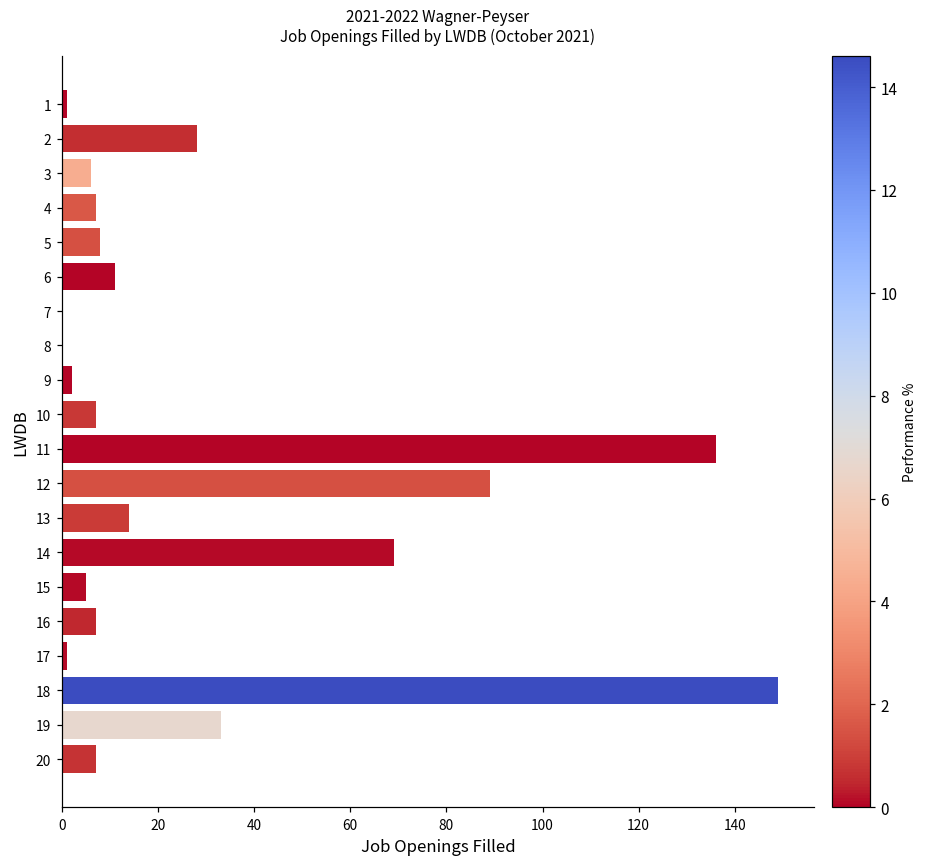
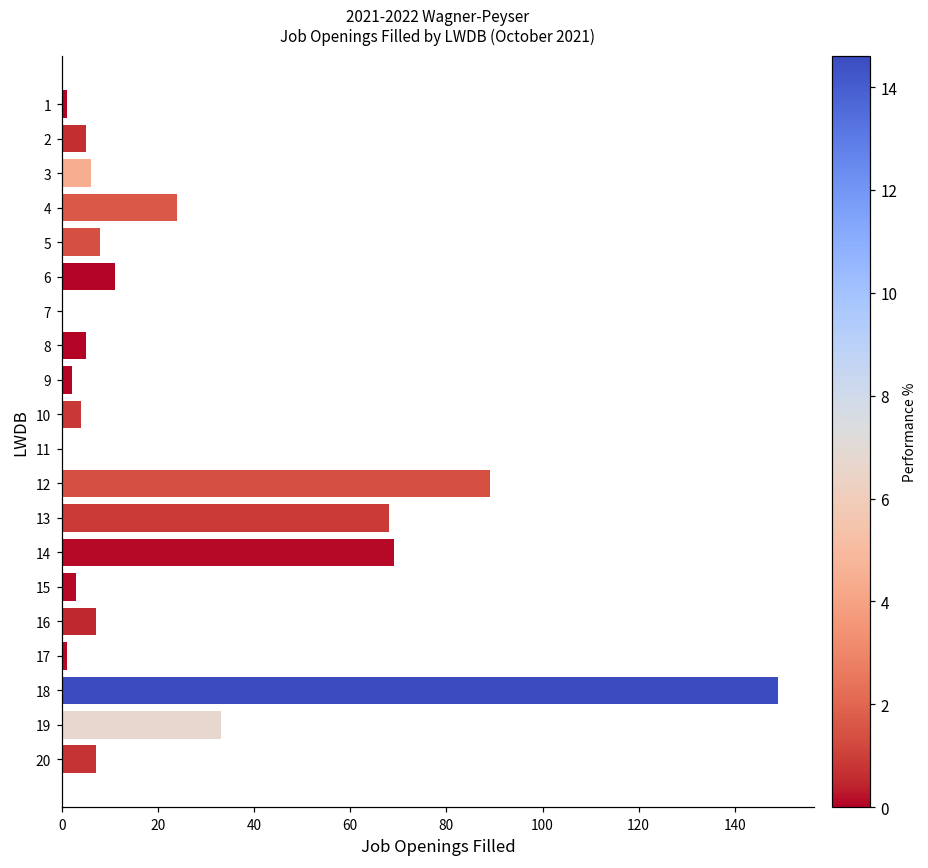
  {
    "1": 1,
-   "2": 28,
+   "2": 5,
    "3": 6,
-   "4": 7,
+   "4": 24,
    "5": 8,
    "6": 11,
    "7": 0,
-   "8": 0,
+   "8": 5,
    "9": 2,
-   "10": 7,
-   "11": 136,
+   "10": 4,
+   "11": 0,
    "12": 89,
-   "13": 14,
+   "13": 68,
    "14": 69,
-   "15": 5,
+   "15": 3,
    "16": 7,
    "17": 1,
    "18": 149,
    "19": 33,
    "20": 7
  }
